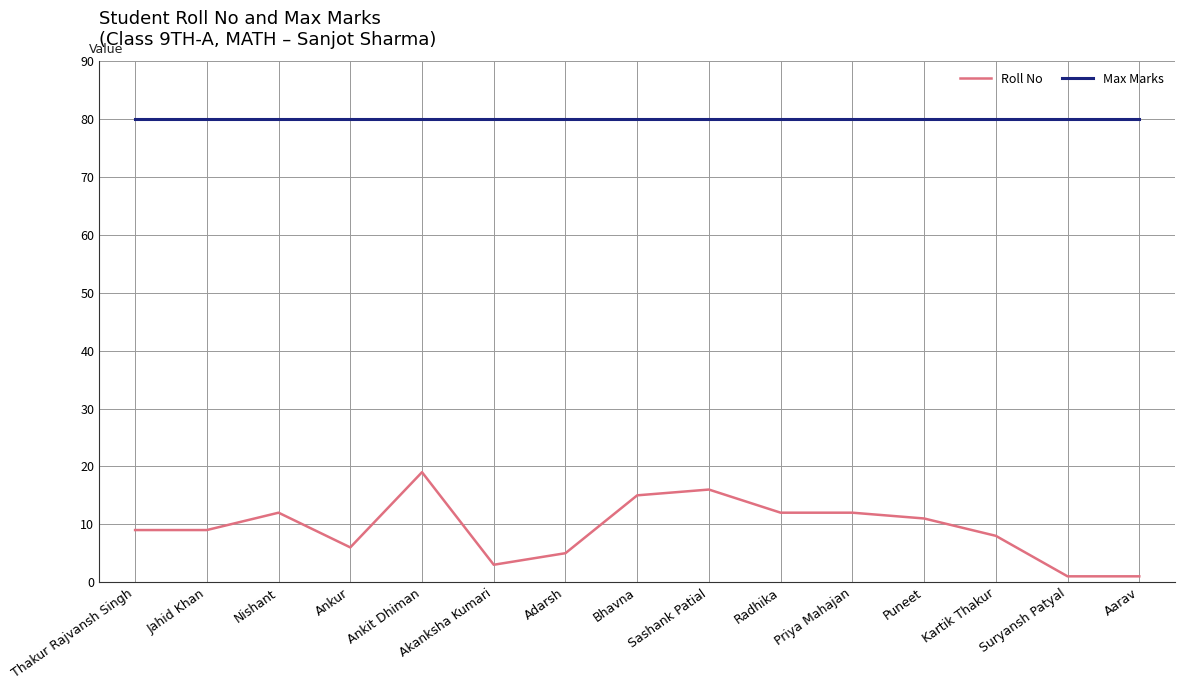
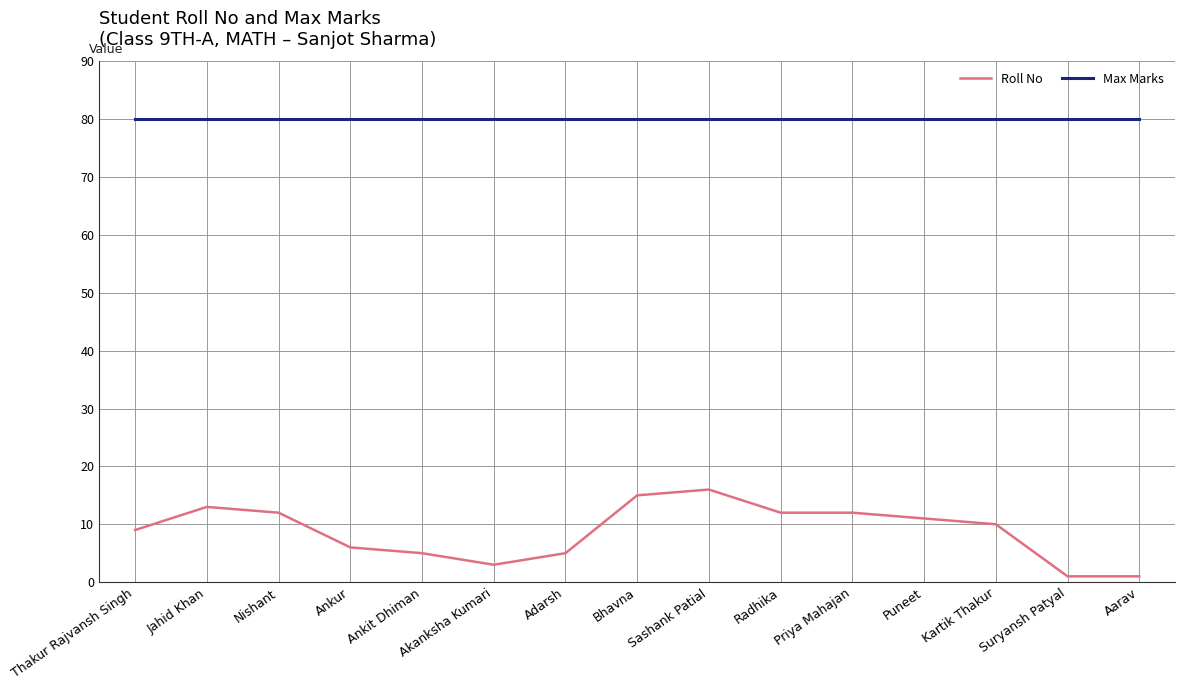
  {
    "Roll No": {
      "Thakur Rajvansh Singh": 9,
-     "Jahid Khan": 9,
+     "Jahid Khan": 13,
      "Nishant": 12,
      "Ankur": 6,
-     "Ankit Dhiman": 19,
+     "Ankit Dhiman": 5,
      "Akanksha Kumari": 3,
      "Adarsh": 5,
      "Bhavna": 15,
      "Sashank Patial": 16,
      "Radhika": 12,
      "Priya Mahajan": 12,
      "Puneet": 11,
-     "Kartik Thakur": 8,
+     "Kartik Thakur": 10,
      "Suryansh Patyal": 1,
      "Aarav": 1
    },
    "Max Marks": {
      "Thakur Rajvansh Singh": 80,
      "Jahid Khan": 80,
      "Nishant": 80,
      "Ankur": 80,
      "Ankit Dhiman": 80,
      "Akanksha Kumari": 80,
      "Adarsh": 80,
      "Bhavna": 80,
      "Sashank Patial": 80,
      "Radhika": 80,
      "Priya Mahajan": 80,
      "Puneet": 80,
      "Kartik Thakur": 80,
      "Suryansh Patyal": 80,
      "Aarav": 80
    }
  }
